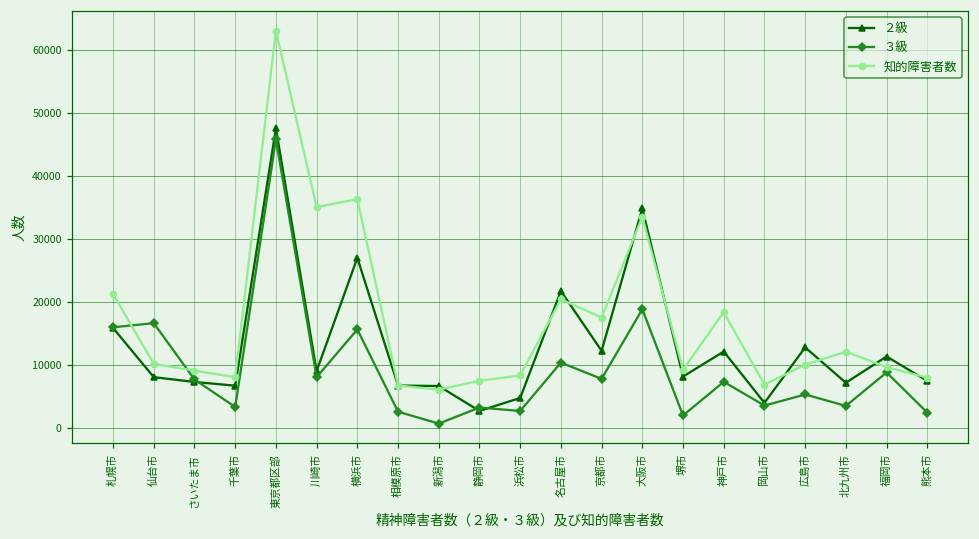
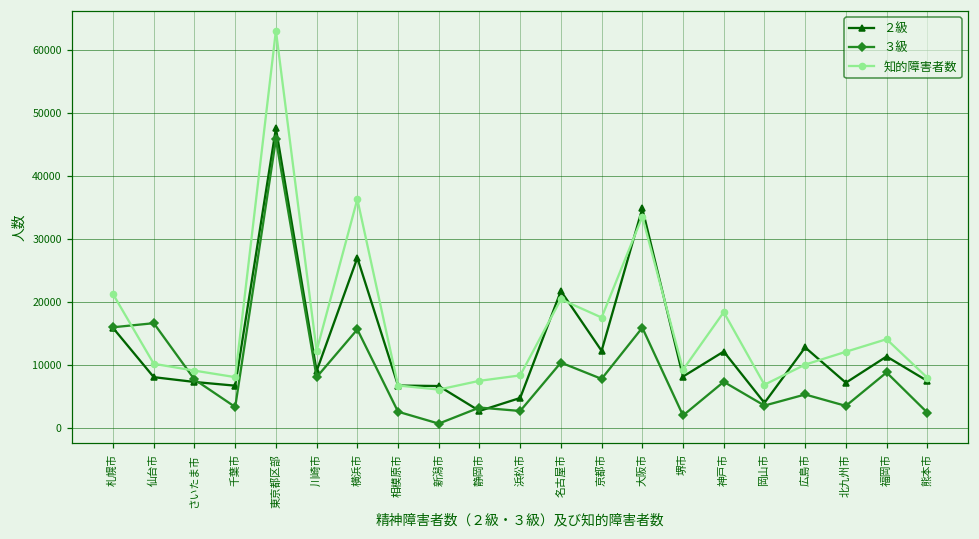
  {
    "２級": {
      "仙台市": 8000,
      "千葉市": 7000,
      "東京都区部": 48000,
      "川崎市": 9000,
      "横浜市": 27000,
      "新潟市": 7000,
      "静岡市": 3000,
      "浜松市": 5000,
      "名古屋市": 22000,
      "京都市": 12000,
      "大阪市": 35000,
      "堺市": 8000,
      "神戸市": 12000,
      "広島市": 13000,
      "北九州市": 7000,
      "福岡市": 11000,
      "熊本市": 7000
    },
    "３級": {
      "仙台市": 17000,
      "千葉市": 3000,
      "東京都区部": 46000,
      "川崎市": 8000,
      "横浜市": 16000,
      "相模原市": 3000,
      "新潟市": 1000,
      "静岡市": 3000,
      "浜松市": 3000,
      "名古屋市": 10000,
      "京都市": 8000,
-     "大阪市": 19000,
+     "大阪市": 16000,
      "堺市": 2000,
      "神戸市": 7000,
      "広島市": 5000,
      "北九州市": 3000,
      "福岡市": 9000,
      "熊本市": 2000
    },
    "知的障害者数": {
      "札幌市": 21000,
      "仙台市": 10000,
      "さいたま市": 9000,
      "千葉市": 8000,
      "東京都区部": 63000,
-     "川崎市": 35000,
+     "川崎市": 12000,
      "横浜市": 36000,
      "新潟市": 6000,
      "静岡市": 7000,
      "浜松市": 8000,
      "名古屋市": 20000,
      "京都市": 17000,
      "大阪市": 34000,
      "堺市": 9000,
      "神戸市": 18000,
      "岡山市": 7000,
      "広島市": 10000,
      "北九州市": 12000,
-     "福岡市": 10000,
+     "福岡市": 14000,
      "熊本市": 8000
    }
  }
